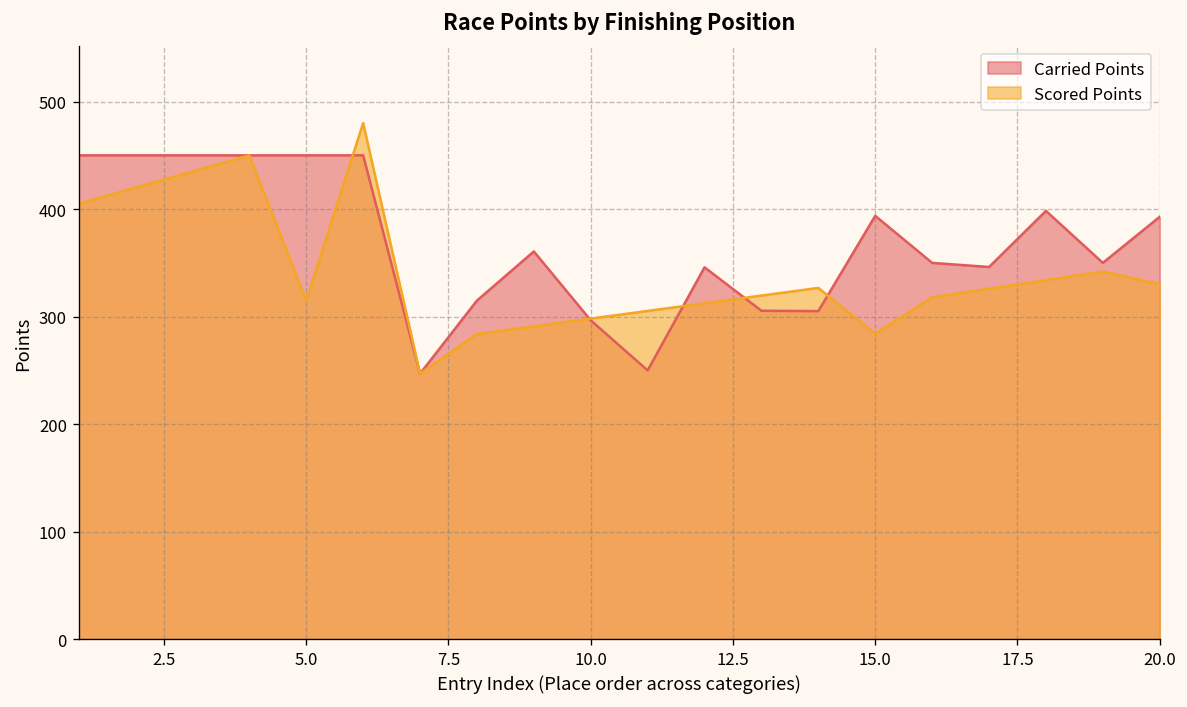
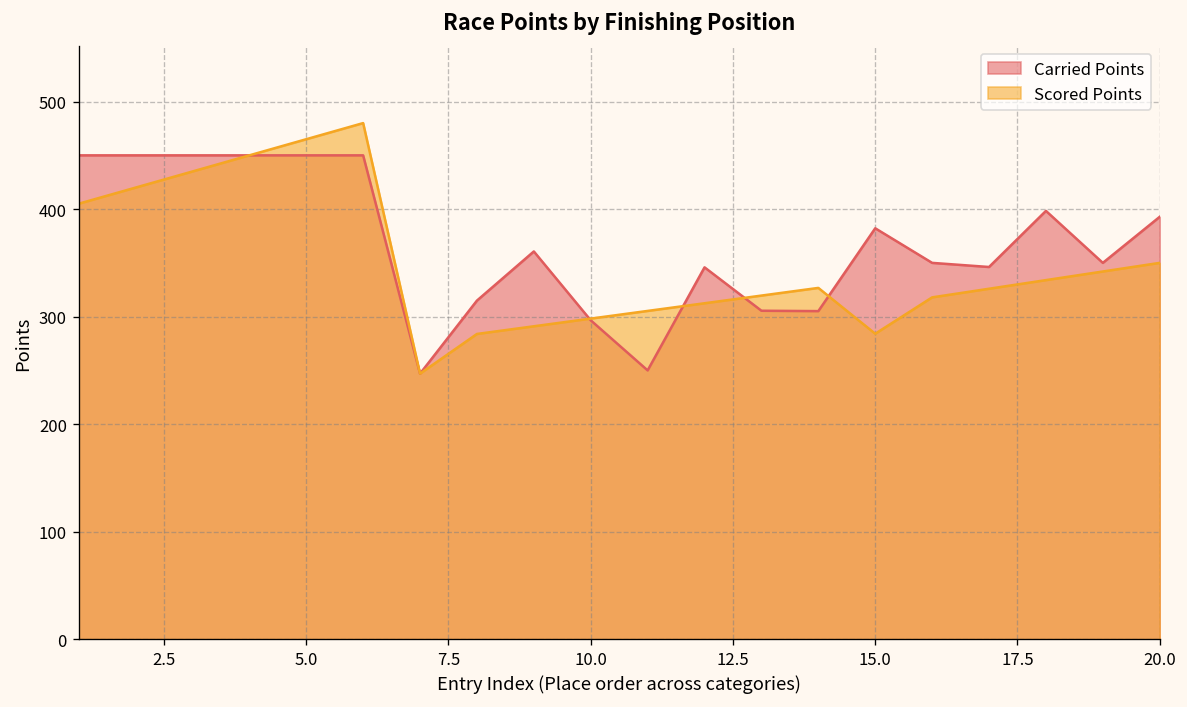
  {
    "Carried Points": {
      "5.0": 450,
-     "15.0": 390,
+     "15.0": 380,
      "20.0": 390
    },
    "Scored Points": {
-     "5.0": 320,
+     "5.0": 470,
      "15.0": 280,
-     "20.0": 330
+     "20.0": 350
    }
  }
